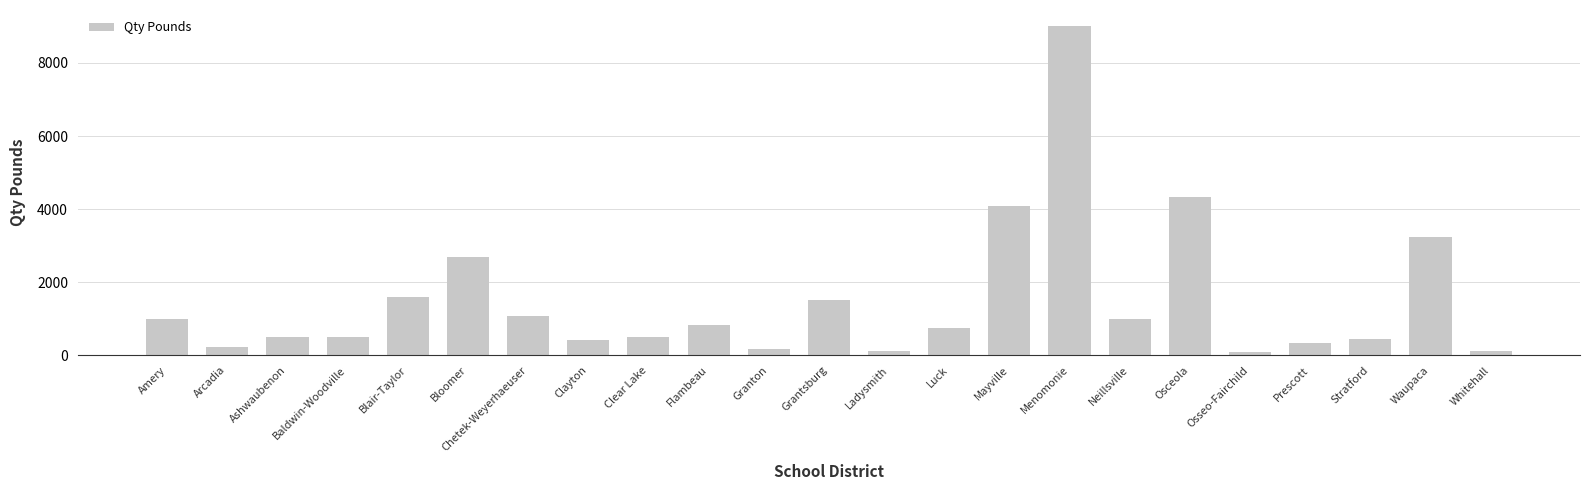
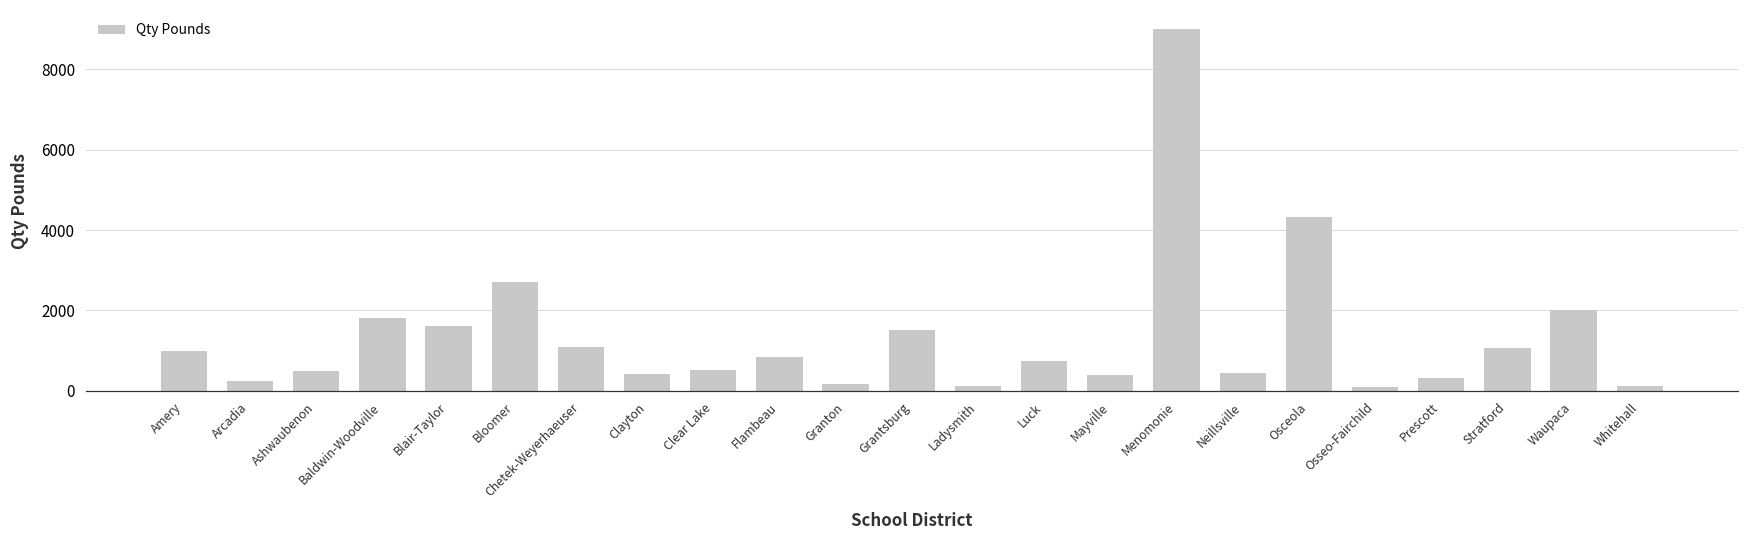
  {
    "Amery": 1000,
    "Arcadia": 200,
    "Ashwaubenon": 500,
-   "Baldwin-Woodville": 500,
+   "Baldwin-Woodville": 1800,
    "Blair-Taylor": 1600,
    "Bloomer": 2700,
    "Chetek-Weyerhaeuser": 1100,
    "Clayton": 400,
    "Clear Lake": 500,
    "Flambeau": 800,
    "Granton": 200,
    "Grantsburg": 1500,
    "Ladysmith": 100,
    "Luck": 700,
-   "Mayville": 4100,
+   "Mayville": 400,
    "Menomonie": 9000,
-   "Neillsville": 1000,
+   "Neillsville": 400,
    "Osceola": 4300,
    "Osseo-Fairchild": 100,
    "Prescott": 300,
-   "Stratford": 500,
-   "Waupaca": 3200,
+   "Stratford": 1100,
+   "Waupaca": 2000,
    "Whitehall": 100
  }
